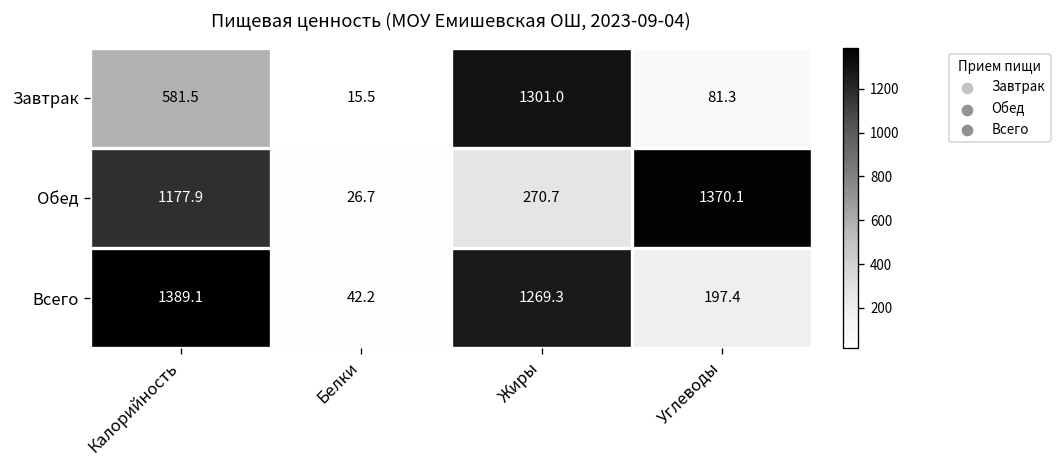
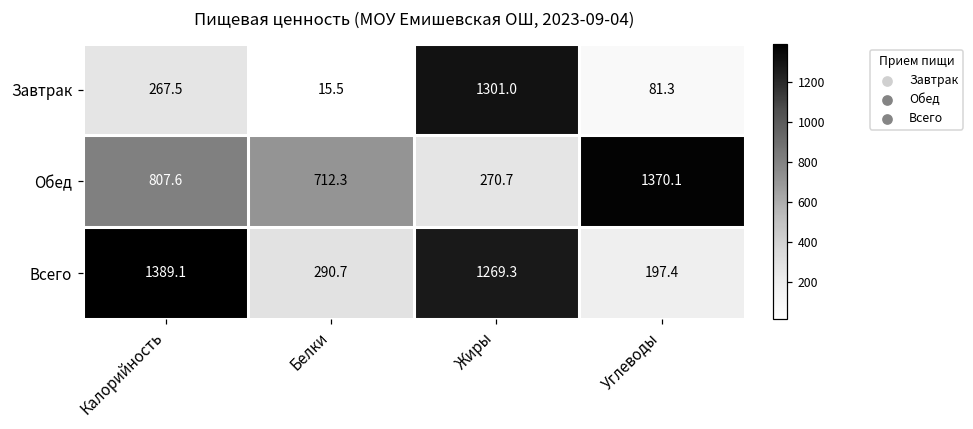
  {
    "Завтрак": {
-     "Калорийность": 581.5,
+     "Калорийность": 267.5,
      "Белки": 15.5,
      "Жиры": 1301.0,
      "Углеводы": 81.3
    },
    "Обед": {
-     "Калорийность": 1177.9,
-     "Белки": 26.7,
+     "Калорийность": 807.6,
+     "Белки": 712.3,
      "Жиры": 270.7,
      "Углеводы": 1370.1
    },
    "Всего": {
      "Калорийность": 1389.1,
-     "Белки": 42.2,
+     "Белки": 290.7,
      "Жиры": 1269.3,
      "Углеводы": 197.4
    }
  }
